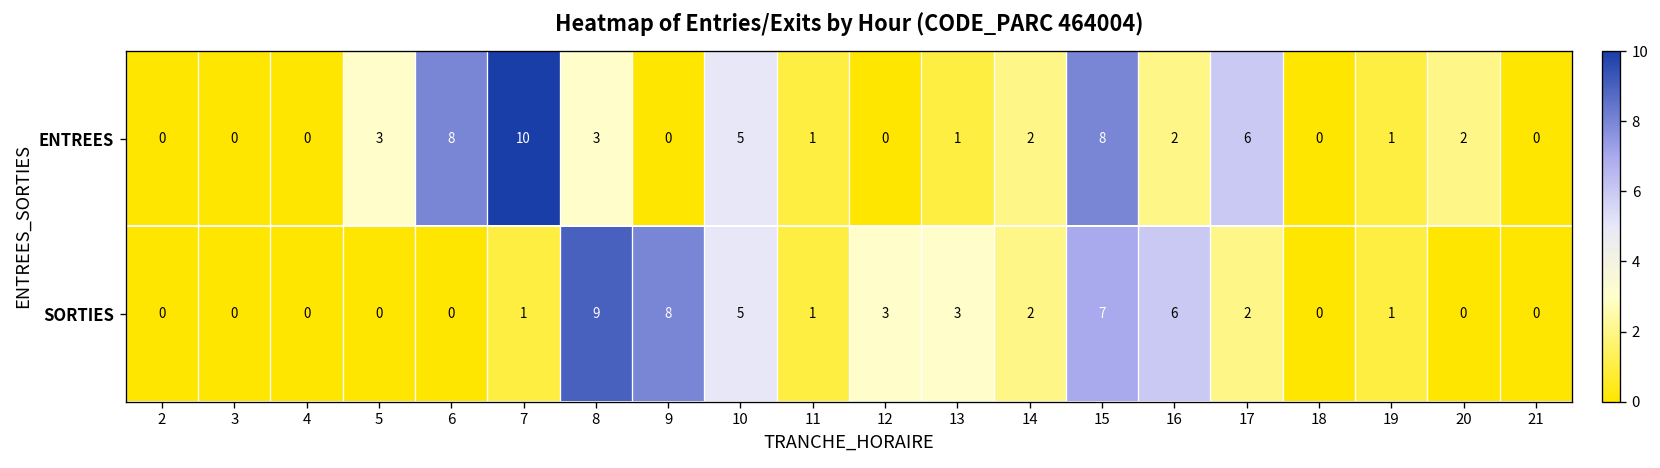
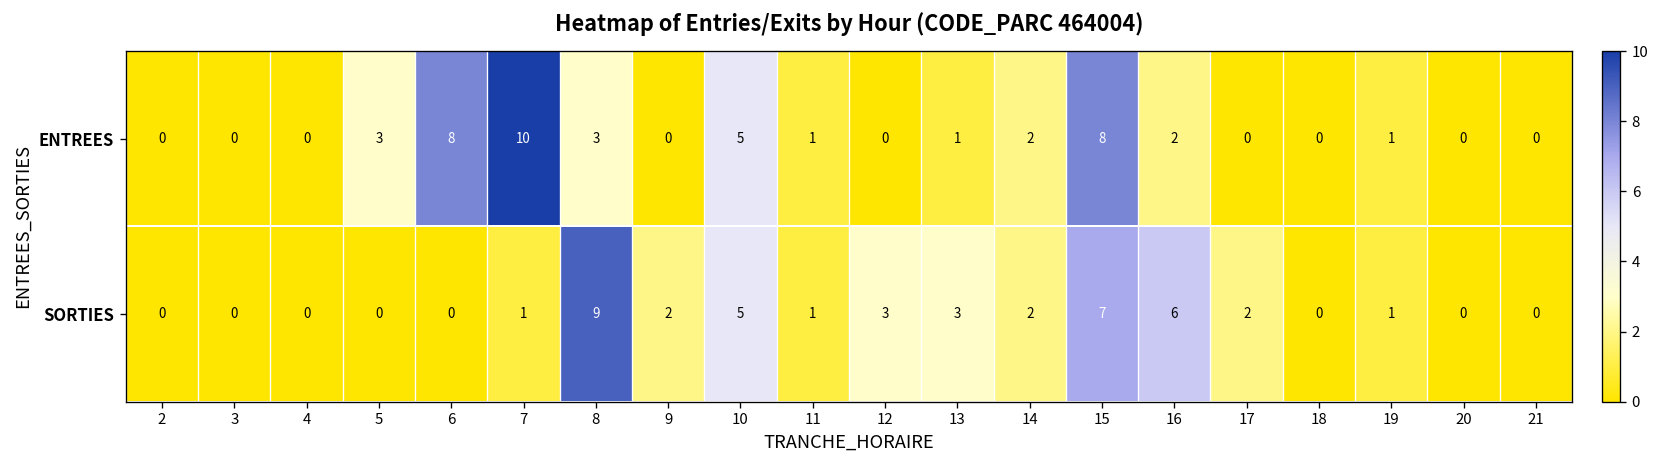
  {
    "ENTREES": {
      "2": 0,
      "3": 0,
      "4": 0,
      "5": 3,
      "6": 8,
      "7": 10,
      "8": 3,
      "9": 0,
      "10": 5,
      "11": 1,
      "12": 0,
      "13": 1,
      "14": 2,
      "15": 8,
      "16": 2,
-     "17": 6,
+     "17": 0,
      "18": 0,
      "19": 1,
-     "20": 2,
+     "20": 0,
      "21": 0
    },
    "SORTIES": {
      "2": 0,
      "3": 0,
      "4": 0,
      "5": 0,
      "6": 0,
      "7": 1,
      "8": 9,
-     "9": 8,
+     "9": 2,
      "10": 5,
      "11": 1,
      "12": 3,
      "13": 3,
      "14": 2,
      "15": 7,
      "16": 6,
      "17": 2,
      "18": 0,
      "19": 1,
      "20": 0,
      "21": 0
    }
  }
